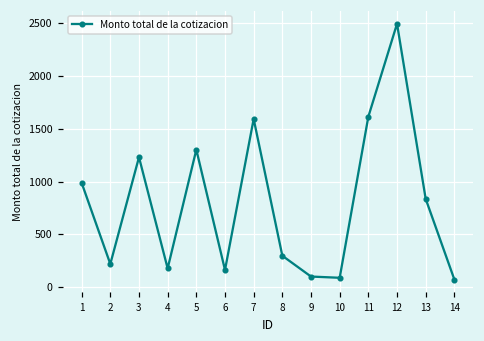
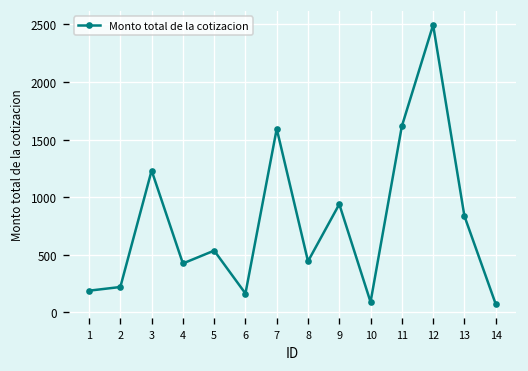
  {
-   "1": 1000,
+   "1": 200,
    "2": 200,
    "3": 1200,
-   "4": 200,
-   "5": 1300,
+   "4": 400,
+   "5": 500,
    "6": 200,
    "7": 1600,
-   "8": 300,
-   "9": 100,
+   "8": 400,
+   "9": 900,
    "10": 100,
    "11": 1600,
    "12": 2500,
    "13": 800,
    "14": 100
  }
